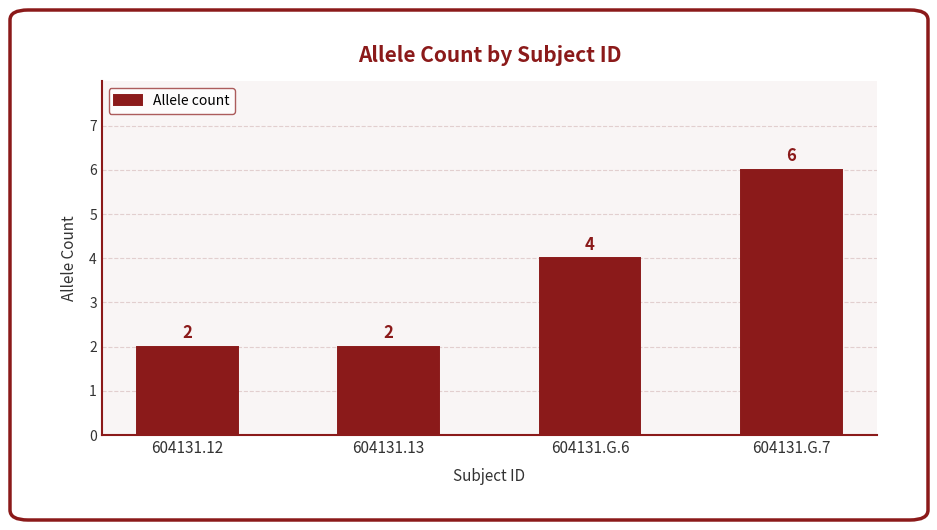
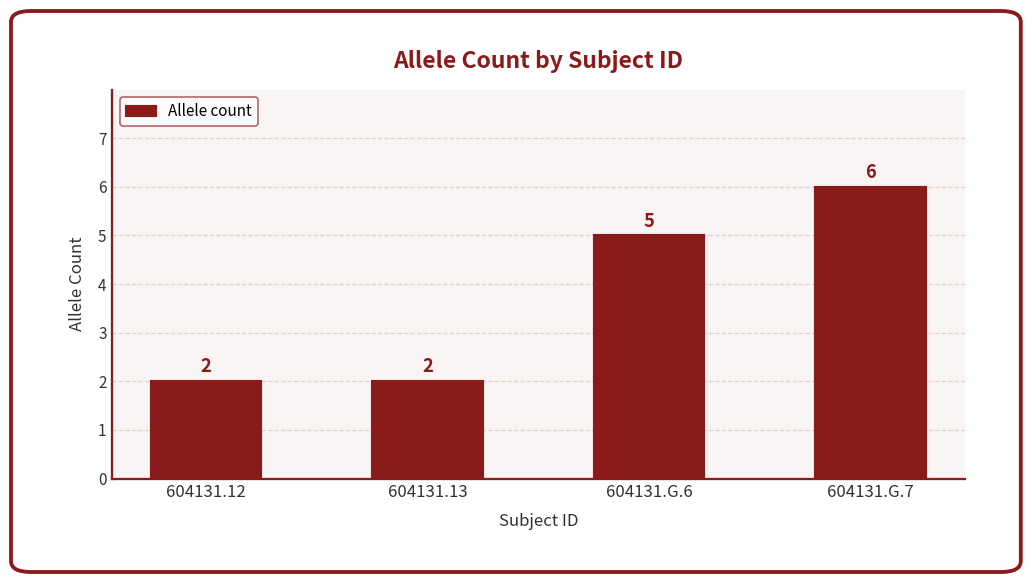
  {
    "604131.12": 2,
    "604131.13": 2,
-   "604131.G.6": 4,
+   "604131.G.6": 5,
    "604131.G.7": 6
  }
